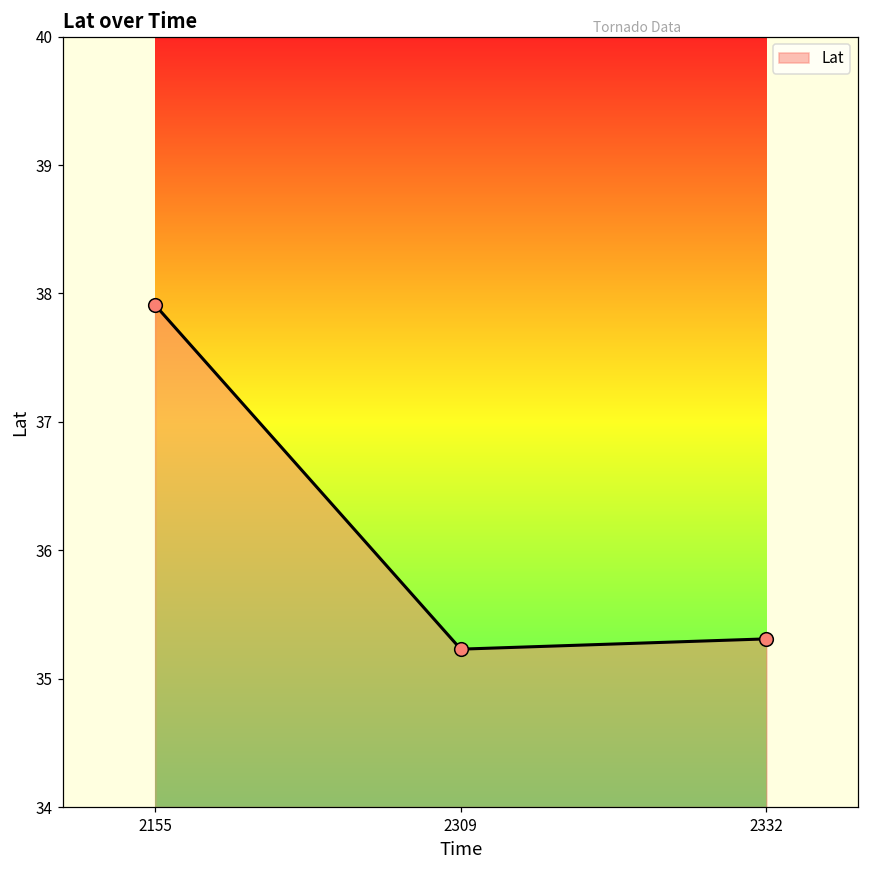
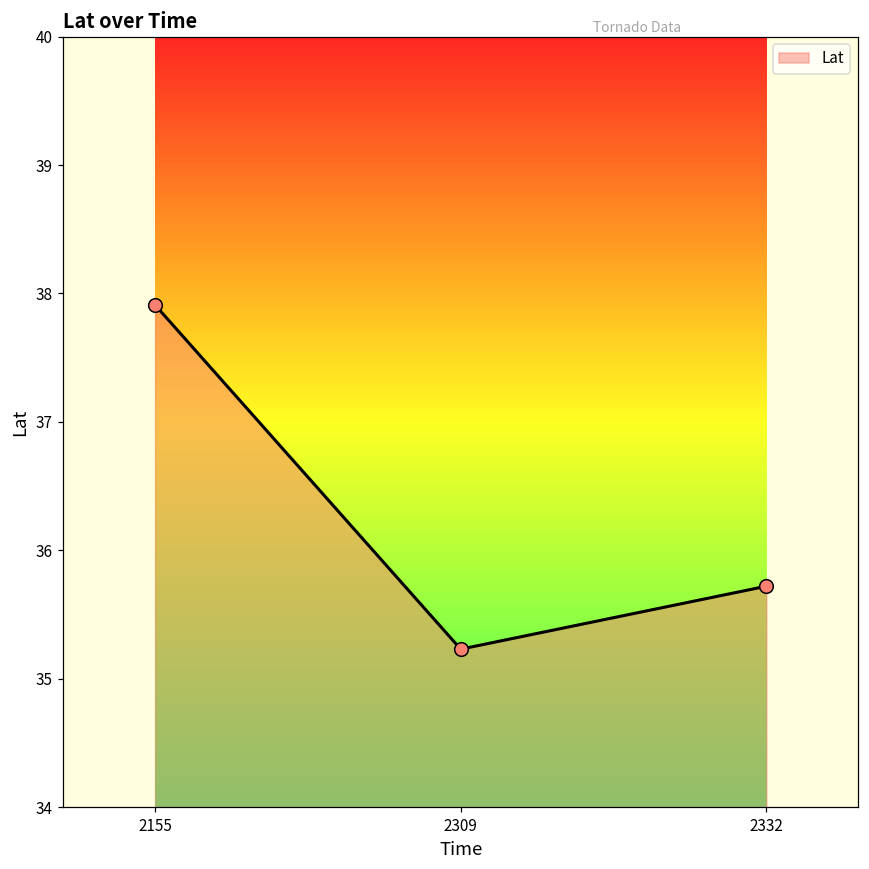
  {
    "2155": 37.91,
    "2309": 35.23,
-   "2332": 35.31
+   "2332": 35.72
  }
